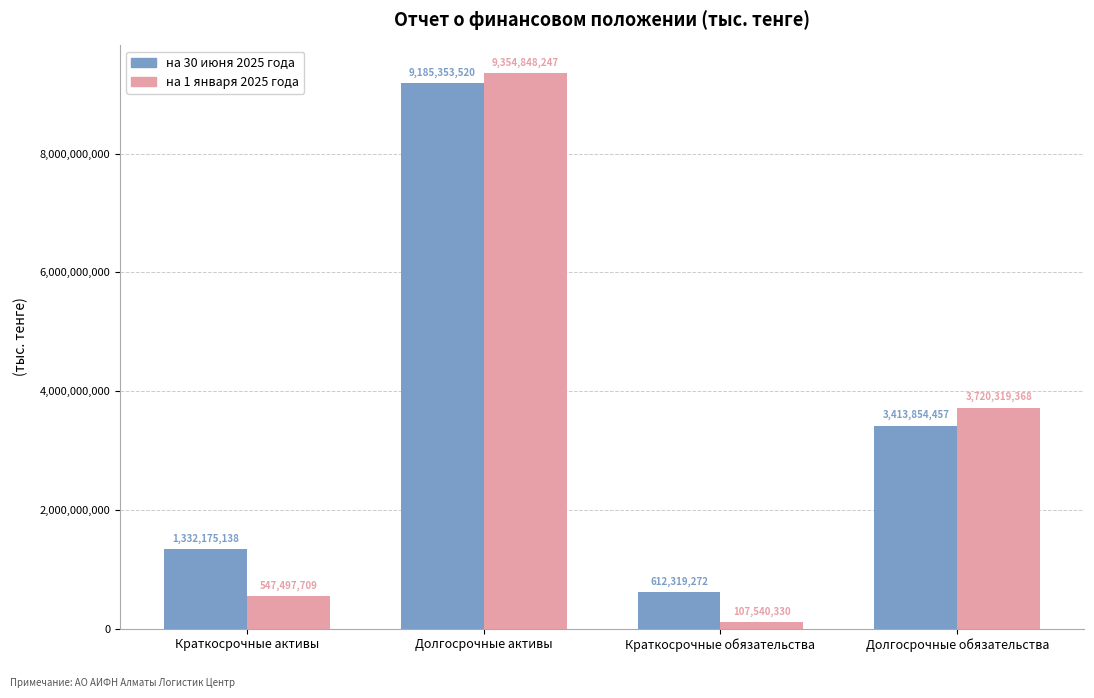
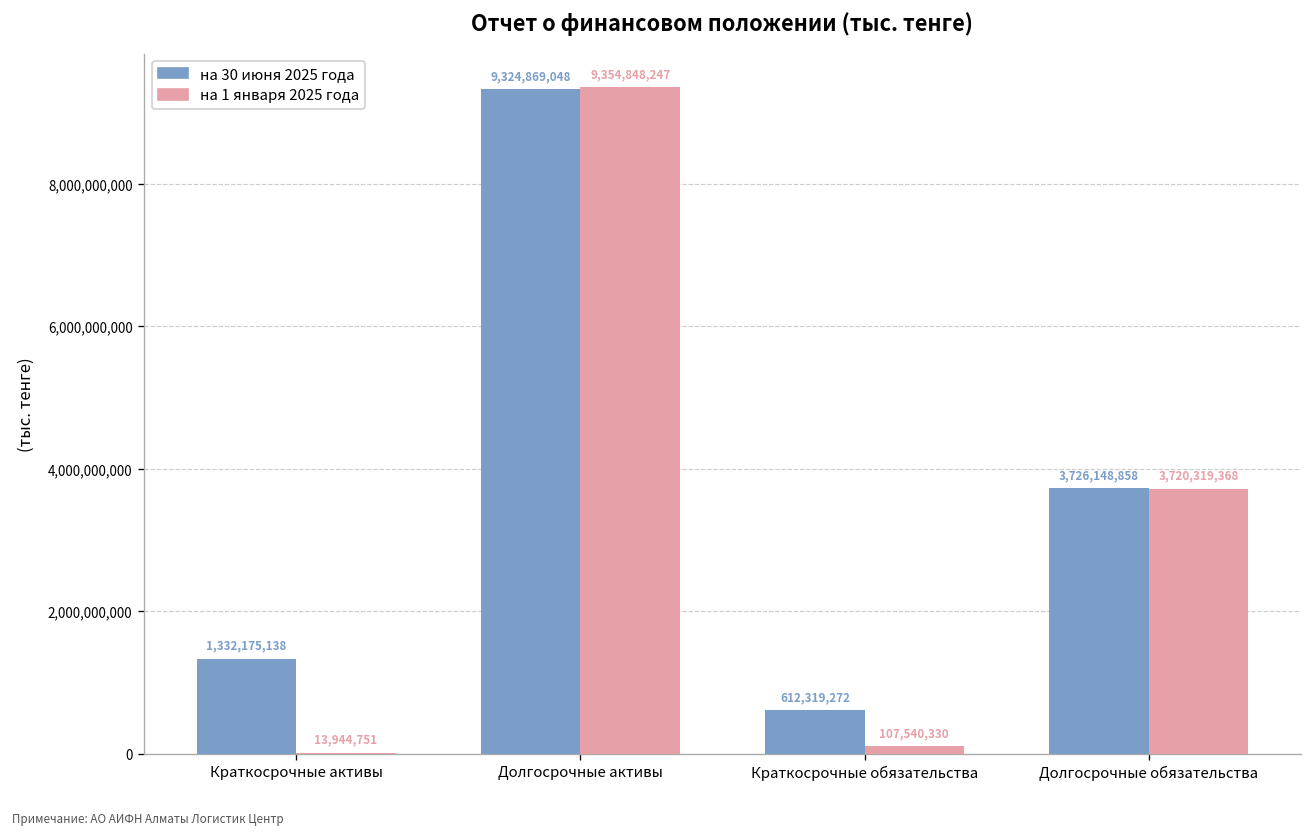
  {
    "на 30 июня 2025 года": {
      "Краткосрочные активы": "1,332,175,138",
-     "Долгосрочные активы": "9,185,353,520",
+     "Долгосрочные активы": "9,324,869,048",
      "Краткосрочные обязательства": "612,319,272",
-     "Долгосрочные обязательства": "3,413,854,457"
+     "Долгосрочные обязательства": "3,726,148,858"
    },
    "на 1 января 2025 года": {
-     "Краткосрочные активы": "547,497,709",
+     "Краткосрочные активы": "13,944,751",
      "Долгосрочные активы": "9,354,848,247",
      "Краткосрочные обязательства": "107,540,330",
      "Долгосрочные обязательства": "3,720,319,368"
    }
  }
